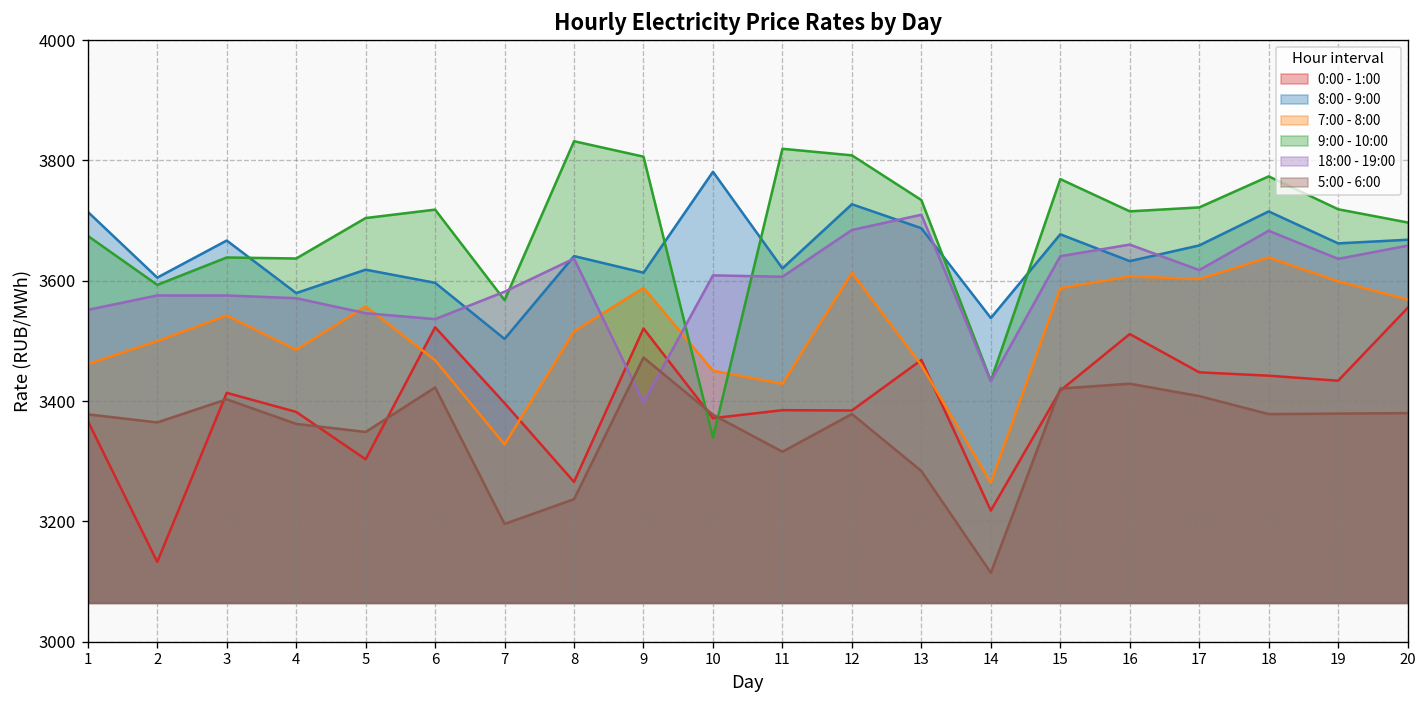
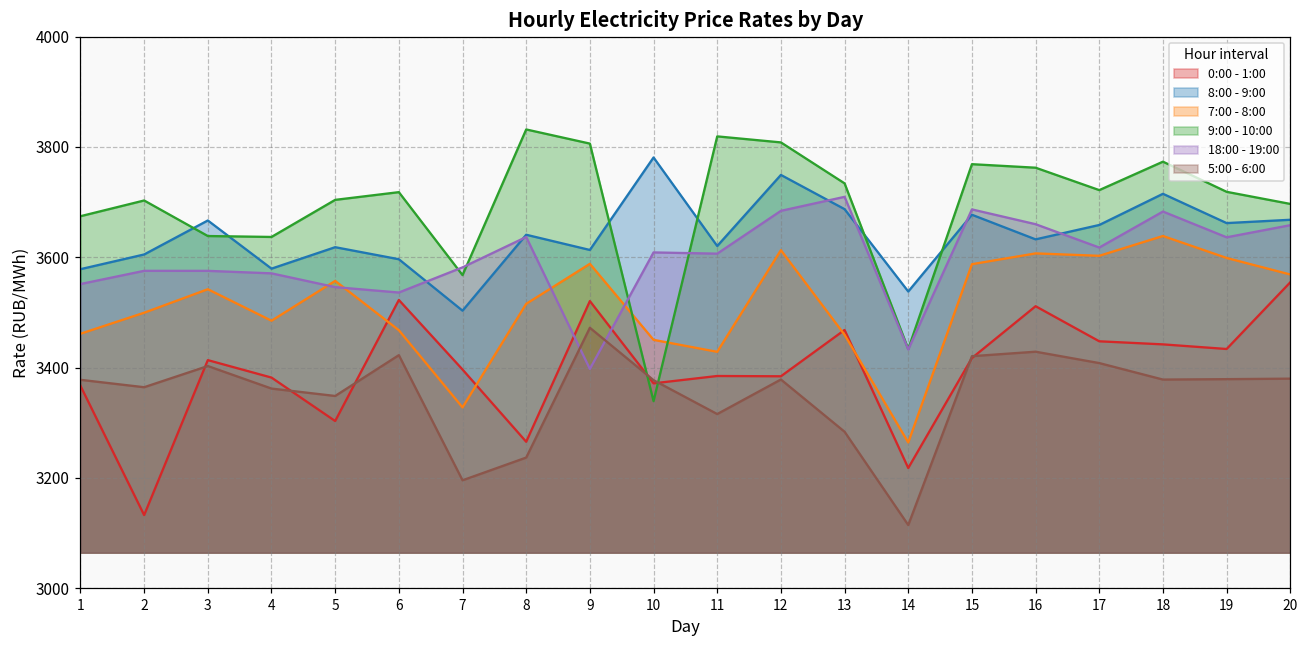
  {
    "8:00 - 9:00": {
-     "1": 3710,
+     "1": 3580,
      "2": 3610,
      "3": 3670,
      "4": 3580,
      "5": 3620,
      "6": 3600,
      "7": 3500,
      "9": 3610,
      "10": 3780,
      "11": 3620,
-     "12": 3730,
+     "12": 3750,
      "13": 3690,
      "14": 3540,
      "15": 3680,
      "16": 3630,
      "17": 3660,
      "18": 3720,
      "19": 3660,
      "20": 3670
    },
    "9:00 - 10:00": {
      "1": 3670,
-     "2": 3590,
+     "2": 3700,
      "3": 3640,
      "4": 3640,
      "5": 3700,
      "6": 3720,
      "7": 3570,
      "8": 3830,
      "9": 3810,
      "10": 3340,
      "11": 3820,
      "12": 3810,
      "13": 3730,
      "15": 3770,
-     "16": 3720,
+     "16": 3760,
      "17": 3720,
      "18": 3770,
      "19": 3720,
      "20": 3700
    },
    "18:00 - 19:00": {
      "1": 3550,
      "2": 3580,
      "3": 3580,
      "4": 3570,
      "5": 3550,
      "6": 3540,
      "7": 3580,
      "9": 3400,
      "10": 3610,
      "11": 3610,
      "12": 3680,
      "13": 3710,
-     "15": 3640,
+     "15": 3690,
      "16": 3660,
      "17": 3620,
      "18": 3680,
      "19": 3640,
      "20": 3660
    }
  }
